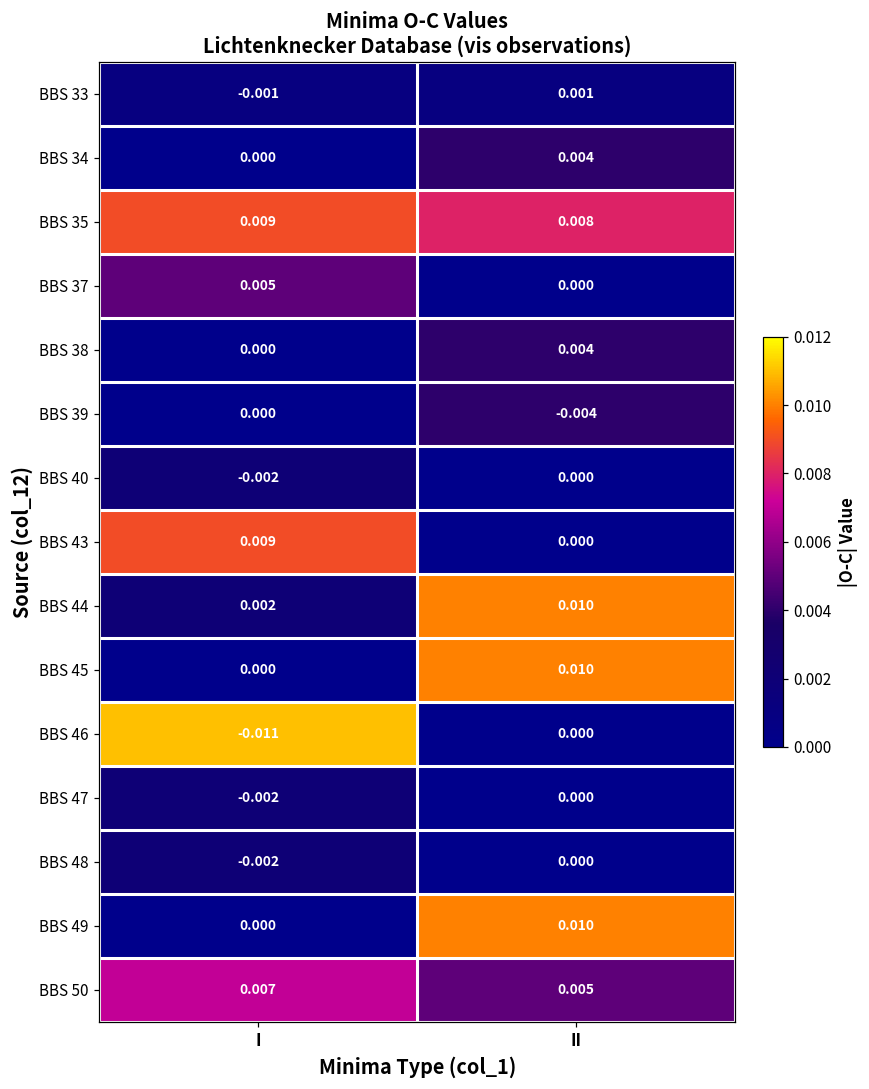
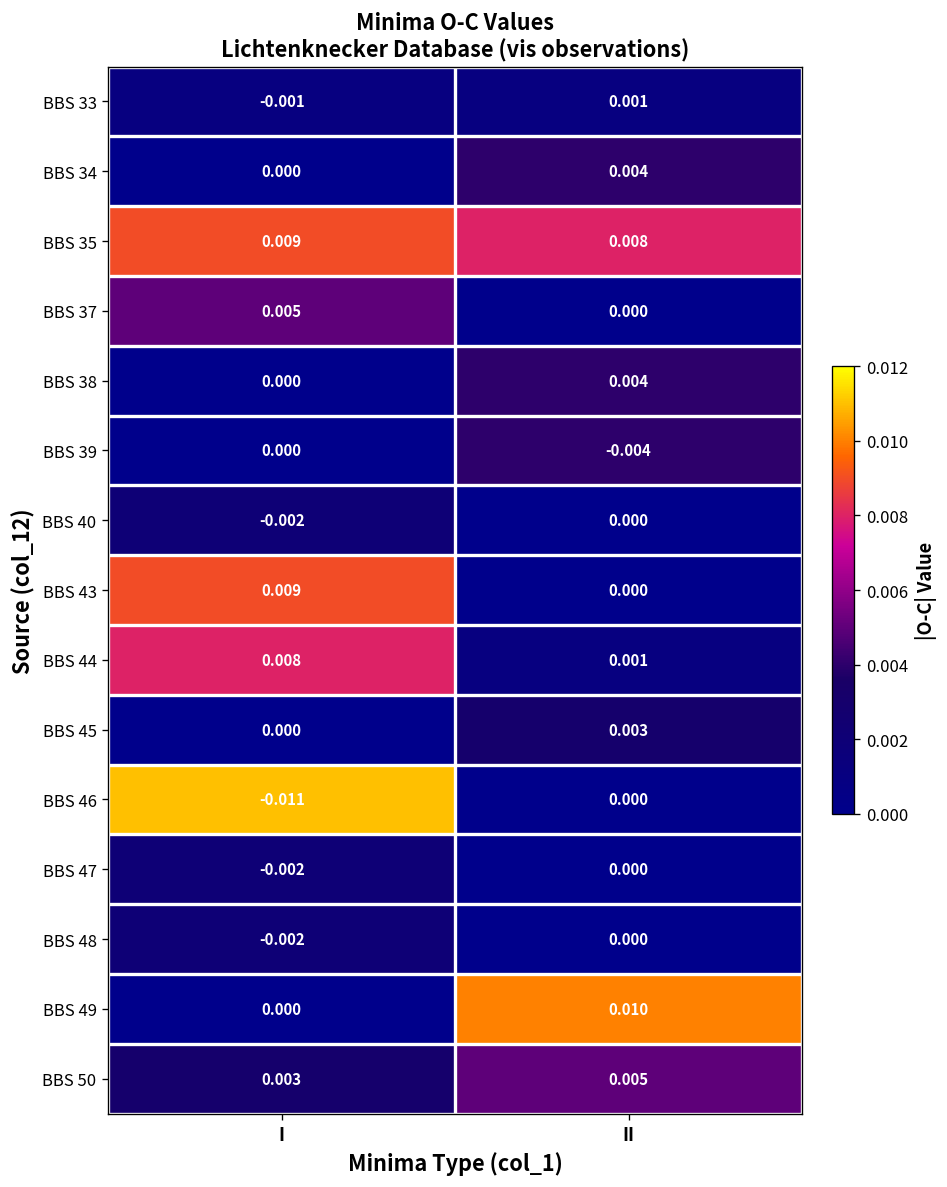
  {
    "BBS 33": {
      "I": -0.001,
      "II": 0.001
    },
    "BBS 34": {
      "I": 0.000,
      "II": 0.004
    },
    "BBS 35": {
      "I": 0.009,
      "II": 0.008
    },
    "BBS 37": {
      "I": 0.005,
      "II": 0.000
    },
    "BBS 38": {
      "I": 0.000,
      "II": 0.004
    },
    "BBS 39": {
      "I": 0.000,
      "II": -0.004
    },
    "BBS 40": {
      "I": -0.002,
      "II": 0.000
    },
    "BBS 43": {
      "I": 0.009,
      "II": 0.000
    },
    "BBS 44": {
-     "I": 0.002,
-     "II": 0.010
+     "I": 0.008,
+     "II": 0.001
    },
    "BBS 45": {
      "I": 0.000,
-     "II": 0.010
+     "II": 0.003
    },
    "BBS 46": {
      "I": -0.011,
      "II": 0.000
    },
    "BBS 47": {
      "I": -0.002,
      "II": 0.000
    },
    "BBS 48": {
      "I": -0.002,
      "II": 0.000
    },
    "BBS 49": {
      "I": 0.000,
      "II": 0.010
    },
    "BBS 50": {
-     "I": 0.007,
+     "I": 0.003,
      "II": 0.005
    }
  }
